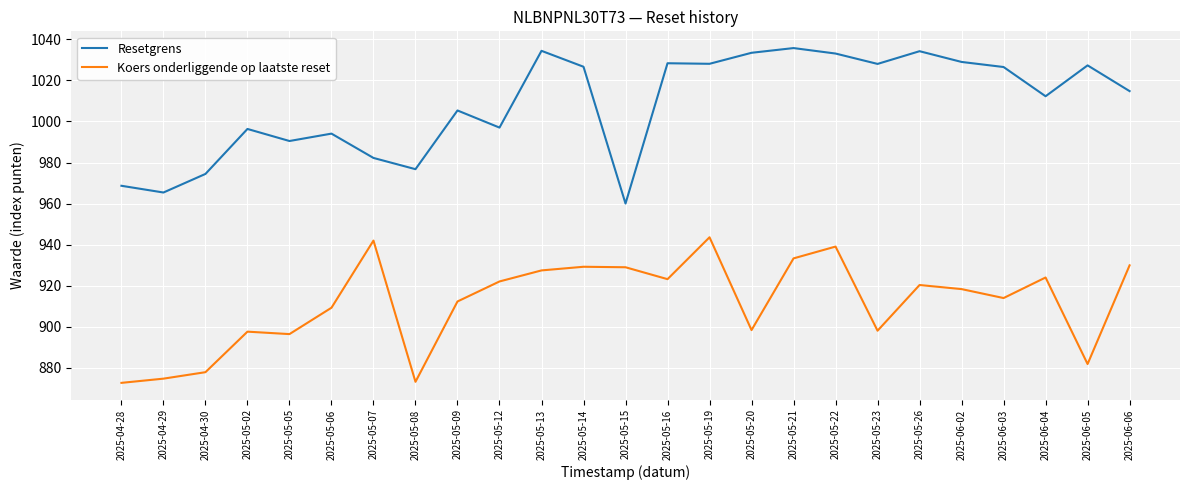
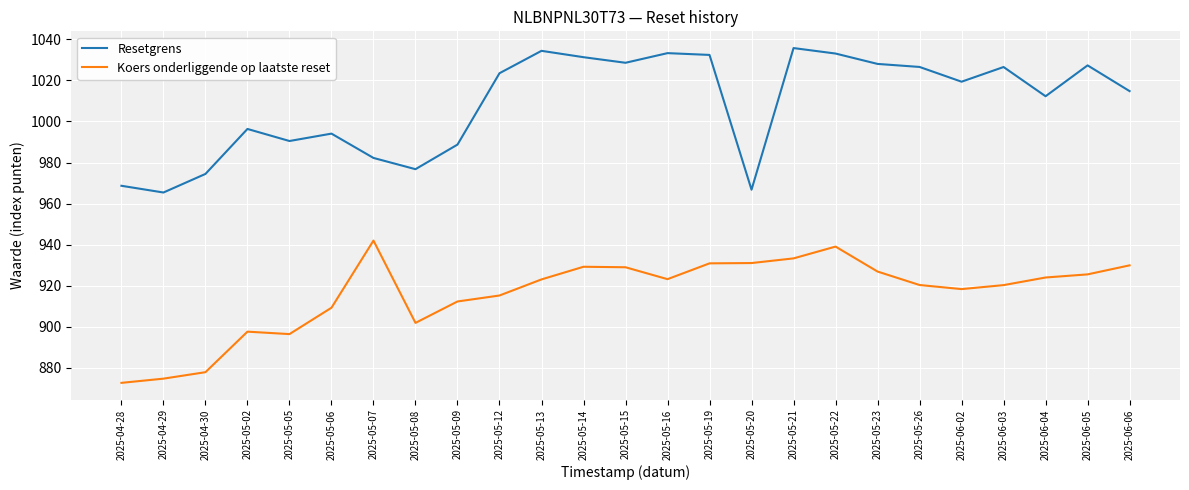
  {
    "Resetgrens": {
      "2025-04-28": 969,
      "2025-04-29": 965,
      "2025-04-30": 974,
      "2025-05-02": 996,
      "2025-05-05": 990,
      "2025-05-06": 994,
      "2025-05-07": 982,
      "2025-05-08": 977,
-     "2025-05-09": 1005,
-     "2025-05-12": 997,
+     "2025-05-09": 989,
+     "2025-05-12": 1024,
      "2025-05-13": 1034,
-     "2025-05-14": 1027,
-     "2025-05-15": 960,
-     "2025-05-16": 1028,
-     "2025-05-19": 1028,
-     "2025-05-20": 1033,
+     "2025-05-14": 1031,
+     "2025-05-15": 1029,
+     "2025-05-16": 1033,
+     "2025-05-19": 1032,
+     "2025-05-20": 967,
      "2025-05-21": 1036,
      "2025-05-22": 1033,
      "2025-05-23": 1028,
-     "2025-05-26": 1034,
-     "2025-06-02": 1029,
+     "2025-05-26": 1027,
+     "2025-06-02": 1019,
      "2025-06-03": 1027,
      "2025-06-04": 1012,
      "2025-06-05": 1027,
      "2025-06-06": 1015
    },
    "Koers onderliggende op laatste reset": {
      "2025-04-28": 873,
      "2025-04-29": 875,
      "2025-04-30": 878,
      "2025-05-02": 898,
      "2025-05-05": 896,
      "2025-05-06": 909,
      "2025-05-07": 942,
-     "2025-05-08": 873,
+     "2025-05-08": 902,
      "2025-05-09": 912,
-     "2025-05-12": 922,
-     "2025-05-13": 927,
+     "2025-05-12": 915,
+     "2025-05-13": 923,
      "2025-05-14": 929,
      "2025-05-15": 929,
      "2025-05-16": 923,
-     "2025-05-19": 944,
-     "2025-05-20": 898,
+     "2025-05-19": 931,
+     "2025-05-20": 931,
      "2025-05-21": 933,
      "2025-05-22": 939,
-     "2025-05-23": 898,
+     "2025-05-23": 927,
      "2025-05-26": 920,
      "2025-06-02": 918,
-     "2025-06-03": 914,
+     "2025-06-03": 920,
      "2025-06-04": 924,
-     "2025-06-05": 882,
+     "2025-06-05": 926,
      "2025-06-06": 930
    }
  }
